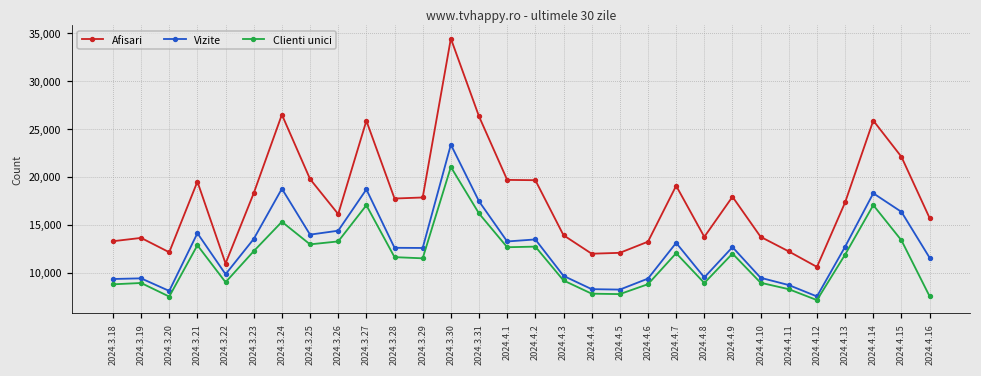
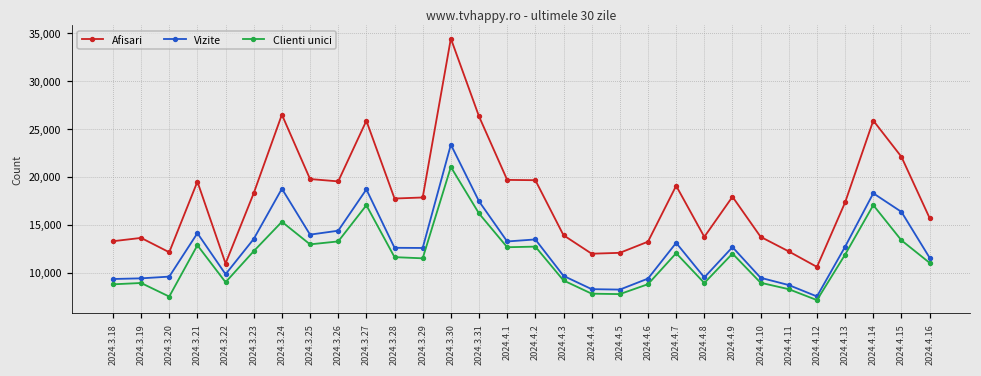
  {
    "Afisari": {
      "2024.3.18": "13,000",
      "2024.3.19": "14,000",
      "2024.3.20": "12,000",
      "2024.3.21": "20,000",
      "2024.3.22": "11,000",
      "2024.3.23": "18,000",
      "2024.3.24": "27,000",
      "2024.3.25": "20,000",
-     "2024.3.26": "16,000",
+     "2024.3.26": "20,000",
      "2024.3.27": "26,000",
      "2024.3.28": "18,000",
      "2024.3.29": "18,000",
      "2024.3.30": "34,000",
      "2024.3.31": "26,000",
      "2024.4.1": "20,000",
      "2024.4.2": "20,000",
      "2024.4.3": "14,000",
      "2024.4.4": "12,000",
      "2024.4.5": "12,000",
      "2024.4.6": "13,000",
      "2024.4.7": "19,000",
      "2024.4.8": "14,000",
      "2024.4.9": "18,000",
      "2024.4.10": "14,000",
      "2024.4.11": "12,000",
      "2024.4.12": "11,000",
      "2024.4.13": "17,000",
      "2024.4.14": "26,000",
      "2024.4.15": "22,000",
      "2024.4.16": "16,000"
    },
    "Vizite": {
      "2024.3.18": "9,000",
      "2024.3.19": "9,000",
-     "2024.3.20": "8,000",
+     "2024.3.20": "10,000",
      "2024.3.21": "14,000",
      "2024.3.22": "10,000",
      "2024.3.23": "14,000",
      "2024.3.24": "19,000",
      "2024.3.25": "14,000",
      "2024.3.26": "14,000",
      "2024.3.27": "19,000",
      "2024.3.28": "13,000",
      "2024.3.29": "13,000",
      "2024.3.30": "23,000",
      "2024.3.31": "17,000",
      "2024.4.1": "13,000",
      "2024.4.2": "13,000",
      "2024.4.3": "10,000",
      "2024.4.4": "8,000",
      "2024.4.5": "8,000",
      "2024.4.6": "9,000",
      "2024.4.7": "13,000",
      "2024.4.8": "10,000",
      "2024.4.9": "13,000",
      "2024.4.10": "9,000",
      "2024.4.11": "9,000",
      "2024.4.12": "8,000",
      "2024.4.13": "13,000",
      "2024.4.14": "18,000",
      "2024.4.15": "16,000",
      "2024.4.16": "12,000"
    },
    "Clienti unici": {
      "2024.3.18": "9,000",
      "2024.3.19": "9,000",
      "2024.3.20": "8,000",
      "2024.3.21": "13,000",
      "2024.3.22": "9,000",
      "2024.3.23": "12,000",
      "2024.3.24": "15,000",
      "2024.3.25": "13,000",
      "2024.3.26": "13,000",
      "2024.3.27": "17,000",
      "2024.3.28": "12,000",
      "2024.3.29": "12,000",
      "2024.3.30": "21,000",
      "2024.3.31": "16,000",
      "2024.4.1": "13,000",
      "2024.4.2": "13,000",
      "2024.4.3": "9,000",
      "2024.4.4": "8,000",
      "2024.4.5": "8,000",
      "2024.4.6": "9,000",
      "2024.4.7": "12,000",
      "2024.4.8": "9,000",
      "2024.4.9": "12,000",
      "2024.4.10": "9,000",
      "2024.4.11": "8,000",
      "2024.4.12": "7,000",
      "2024.4.13": "12,000",
      "2024.4.14": "17,000",
      "2024.4.15": "13,000",
-     "2024.4.16": "8,000"
+     "2024.4.16": "11,000"
    }
  }
